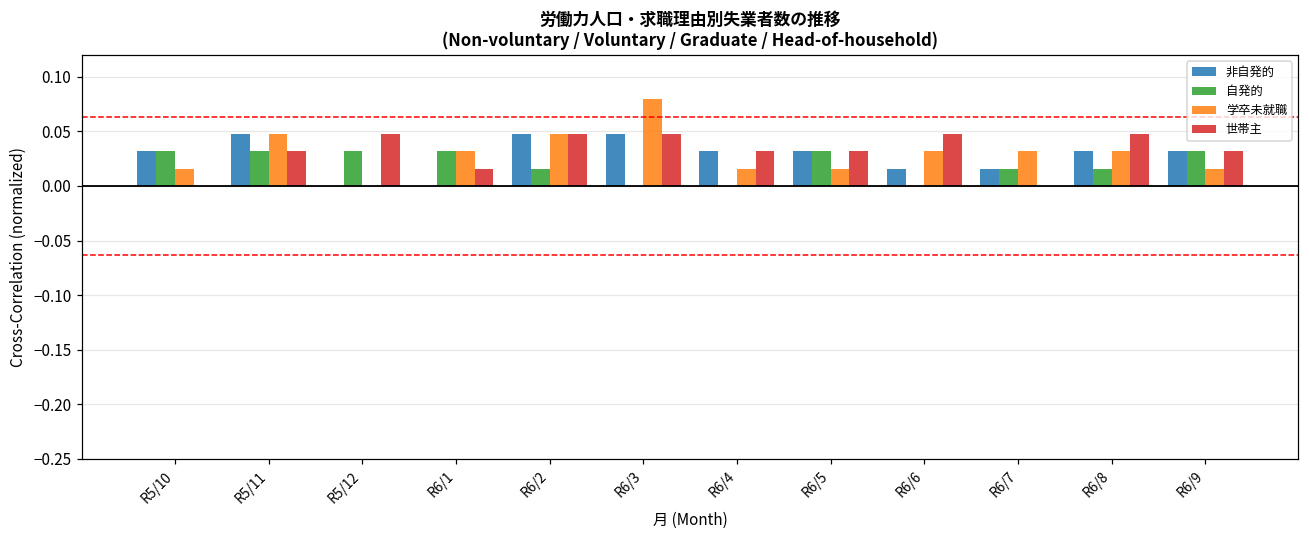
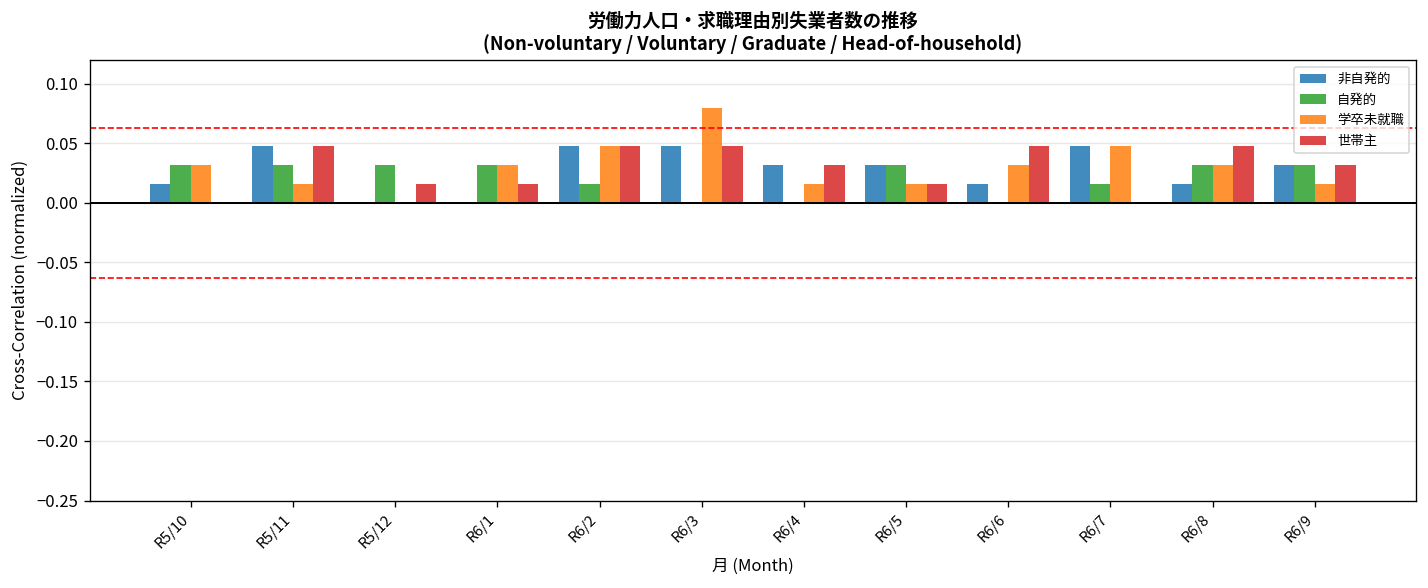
  {
    "非自発的": {
-     "R5/10": 0.03,
+     "R5/10": 0.02,
      "R5/11": 0.05,
      "R5/12": 0.00,
      "R6/1": 0.00,
      "R6/2": 0.05,
      "R6/3": 0.05,
      "R6/4": 0.03,
      "R6/5": 0.03,
      "R6/6": 0.02,
-     "R6/7": 0.02,
-     "R6/8": 0.03,
+     "R6/7": 0.05,
+     "R6/8": 0.02,
      "R6/9": 0.03
    },
    "自発的": {
      "R5/10": 0.03,
      "R5/11": 0.03,
      "R5/12": 0.03,
      "R6/1": 0.03,
      "R6/2": 0.02,
      "R6/3": 0.00,
      "R6/4": 0.00,
      "R6/5": 0.03,
      "R6/6": 0.00,
      "R6/7": 0.02,
-     "R6/8": 0.02,
+     "R6/8": 0.03,
      "R6/9": 0.03
    },
    "学卒未就職": {
-     "R5/10": 0.02,
-     "R5/11": 0.05,
+     "R5/10": 0.03,
+     "R5/11": 0.02,
      "R5/12": 0.00,
      "R6/1": 0.03,
      "R6/2": 0.05,
      "R6/3": 0.08,
      "R6/4": 0.02,
      "R6/5": 0.02,
      "R6/6": 0.03,
-     "R6/7": 0.03,
+     "R6/7": 0.05,
      "R6/8": 0.03,
      "R6/9": 0.02
    },
    "世帯主": {
      "R5/10": 0.00,
-     "R5/11": 0.03,
-     "R5/12": 0.05,
+     "R5/11": 0.05,
+     "R5/12": 0.02,
      "R6/1": 0.02,
      "R6/2": 0.05,
      "R6/3": 0.05,
      "R6/4": 0.03,
-     "R6/5": 0.03,
+     "R6/5": 0.02,
      "R6/6": 0.05,
      "R6/7": 0.00,
      "R6/8": 0.05,
      "R6/9": 0.03
    }
  }
